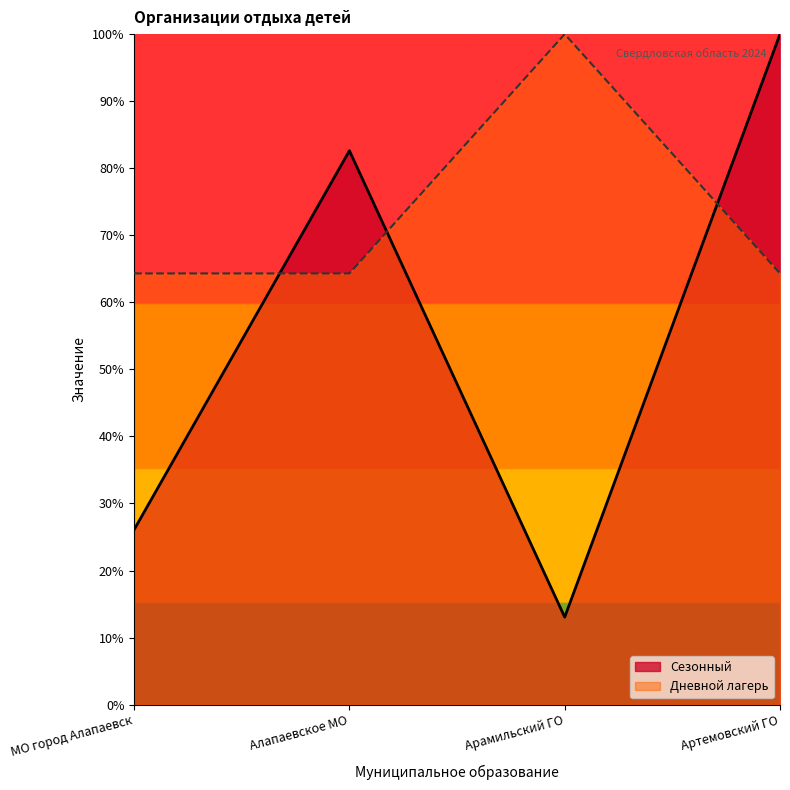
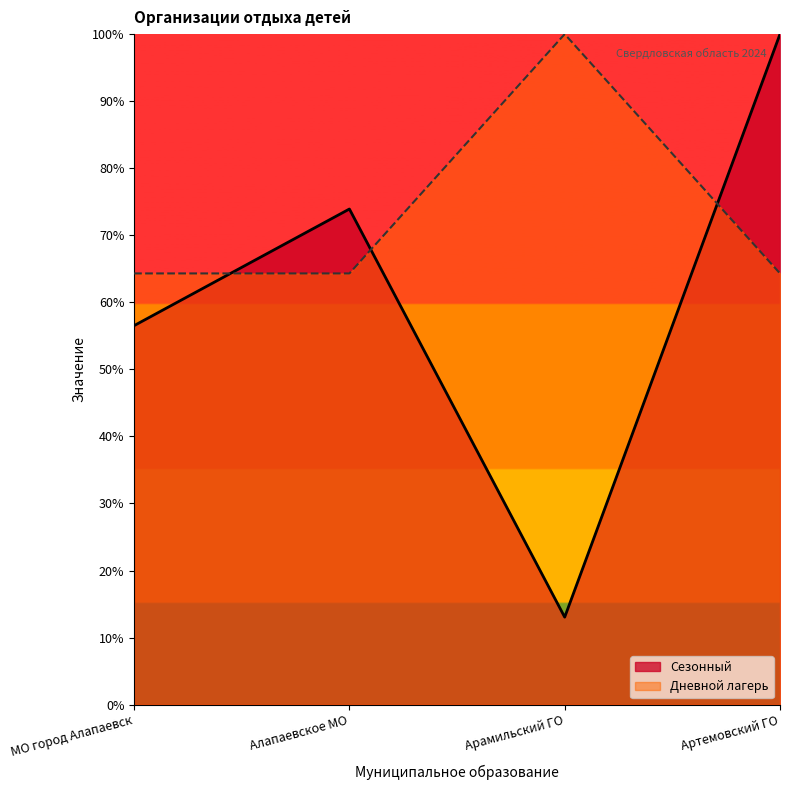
  {
    "Сезонный": {
-     "МО город Алапаевск": "26%",
-     "Алапаевское МО": "83%",
+     "МО город Алапаевск": "57%",
+     "Алапаевское МО": "74%",
      "Арамильский ГО": "13%"
    },
    "Дневной лагерь": {
      "МО город Алапаевск": "64%",
      "Алапаевское МО": "64%",
      "Арамильский ГО": "100%",
      "Артемовский ГО": "64%"
    }
  }
